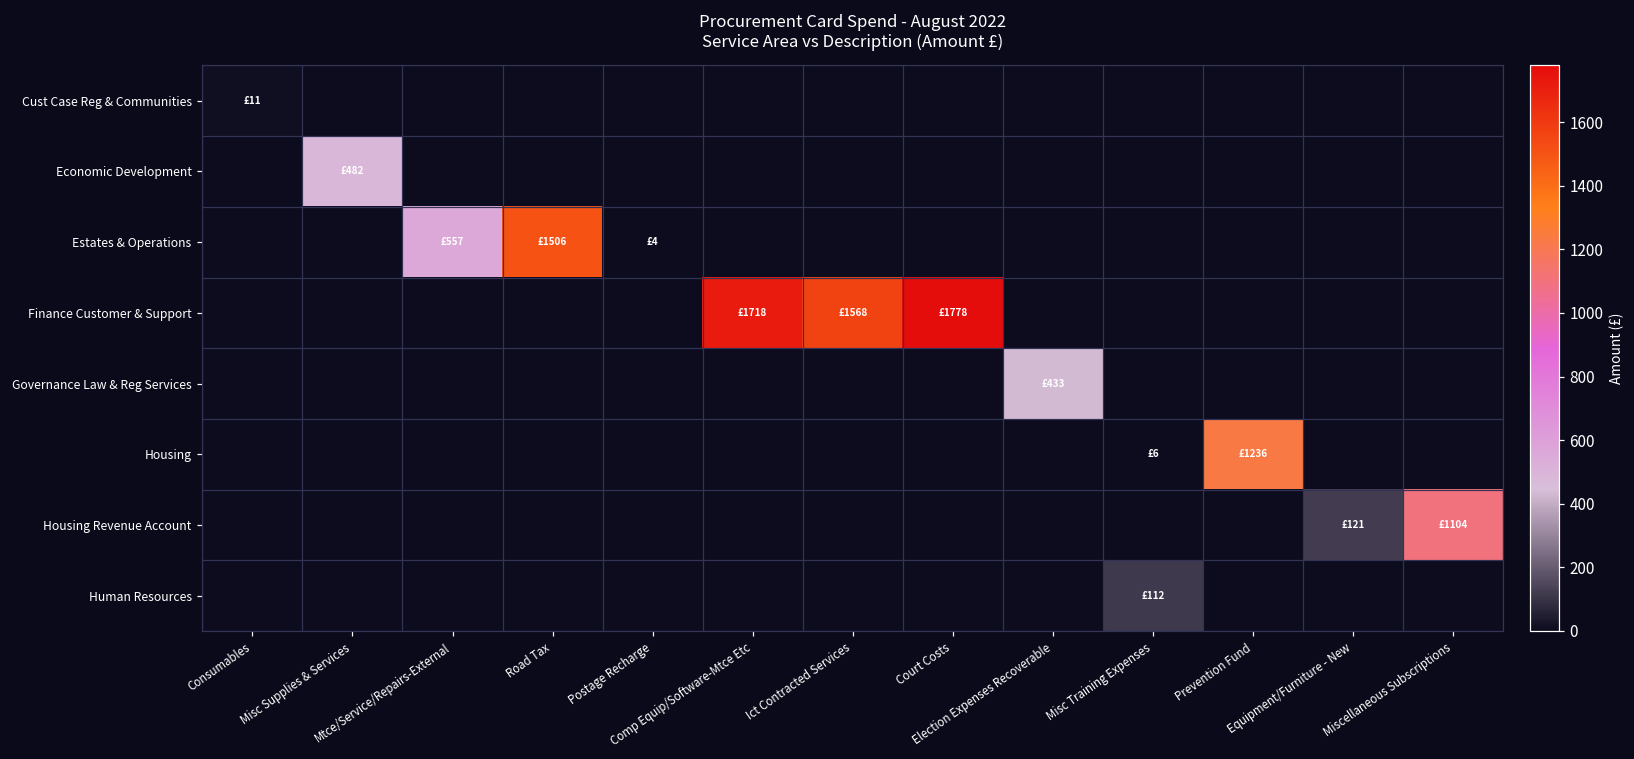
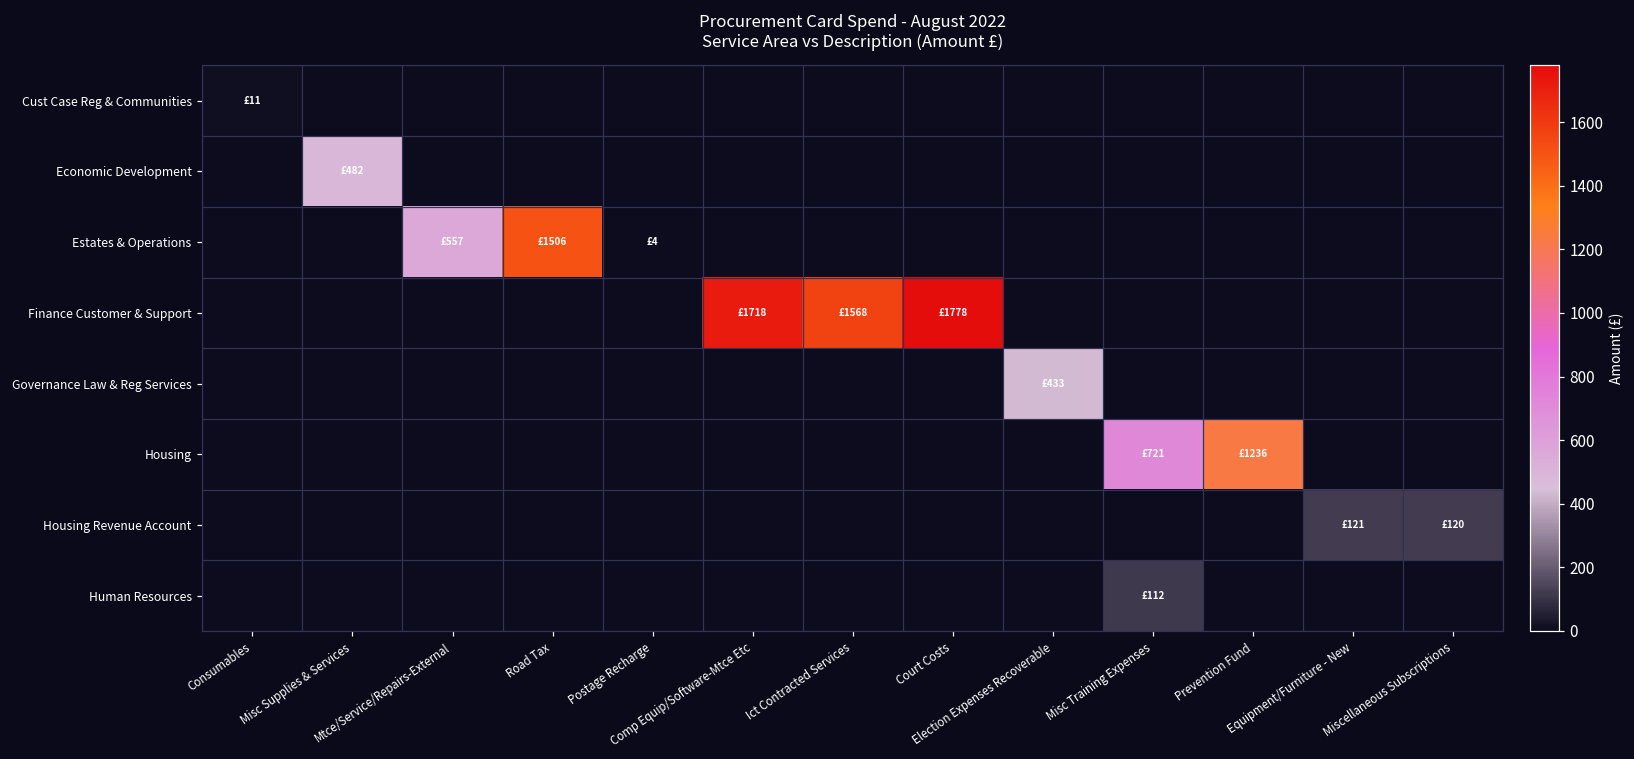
  {
    "Cust Case Reg & Communities": {
      "Consumables": "£11"
    },
    "Economic Development": {
      "Misc Supplies & Services": "£482"
    },
    "Estates & Operations": {
      "Mtce/Service/Repairs-External": "£557",
      "Road Tax": "£1506",
      "Postage Recharge": "£4"
    },
    "Finance Customer & Support": {
      "Comp Equip/Software-Mtce Etc": "£1718",
      "Ict Contracted Services": "£1568",
      "Court Costs": "£1778"
    },
    "Governance Law & Reg Services": {
      "Election Expenses Recoverable": "£433"
    },
    "Housing": {
-     "Misc Training Expenses": "£6",
+     "Misc Training Expenses": "£721",
      "Prevention Fund": "£1236"
    },
    "Housing Revenue Account": {
      "Equipment/Furniture - New": "£121",
-     "Miscellaneous Subscriptions": "£1104"
+     "Miscellaneous Subscriptions": "£120"
    },
    "Human Resources": {
      "Misc Training Expenses": "£112"
    }
  }
